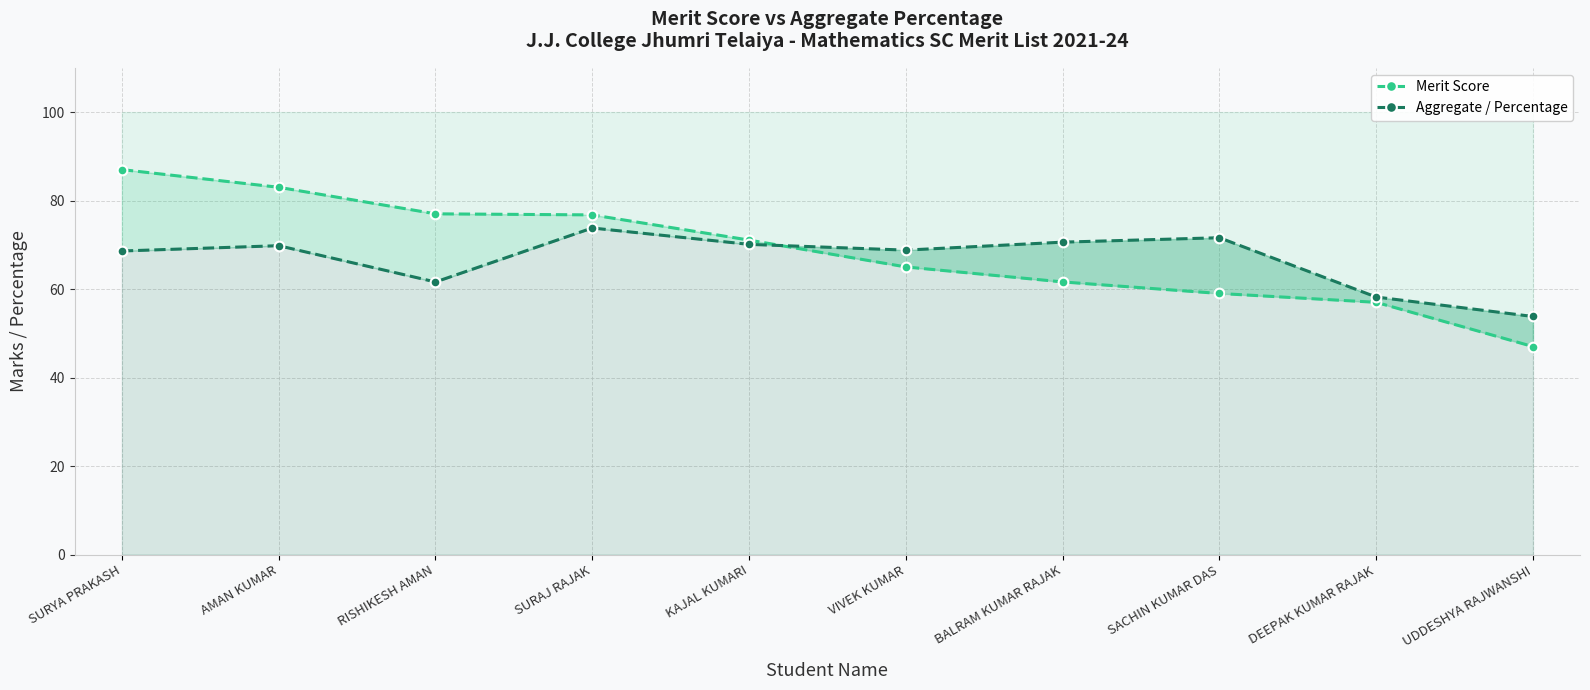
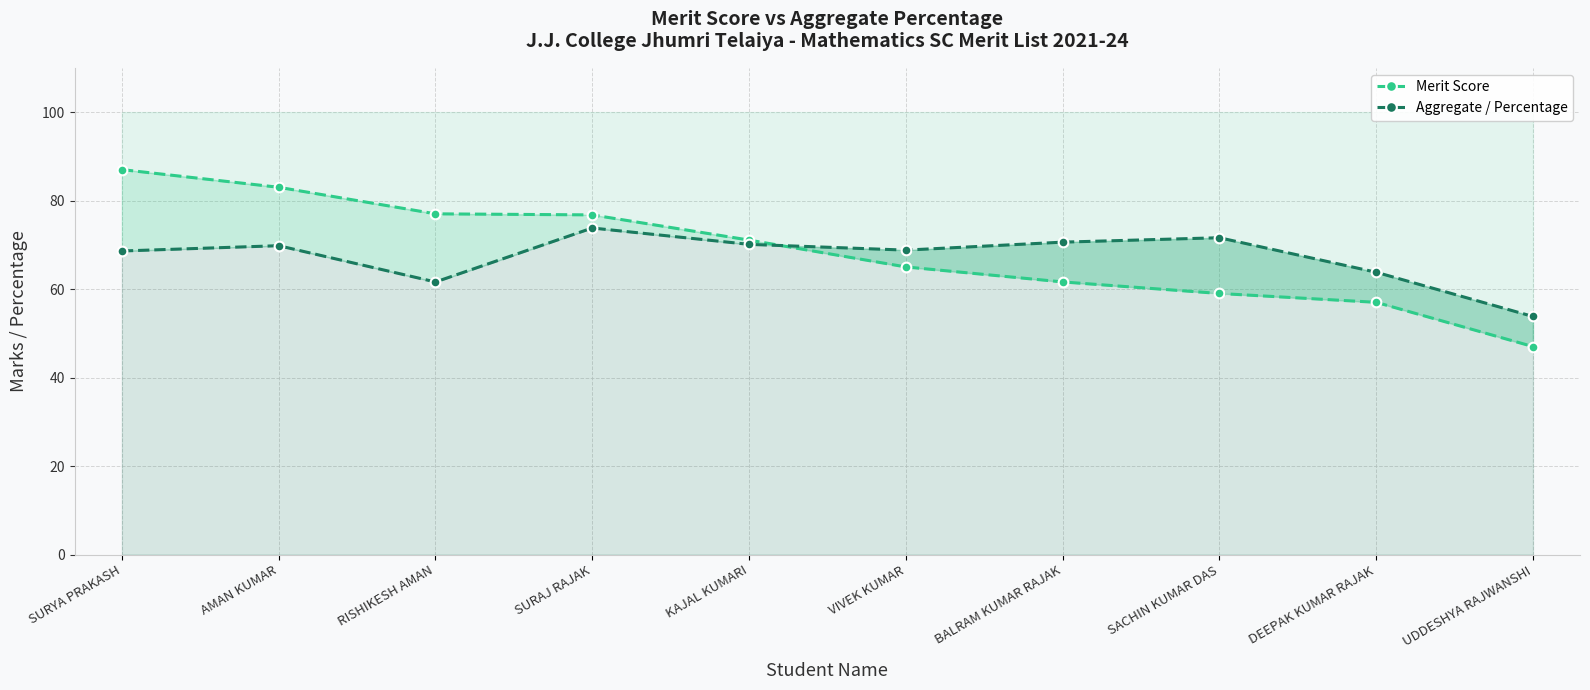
  {
    "Aggregate / Percentage": {
      "SURYA PRAKASH": 69,
      "AMAN KUMAR": 70,
      "RISHIKESH AMAN": 62,
      "SURAJ RAJAK": 74,
      "KAJAL KUMARI": 70,
-     "DEEPAK KUMAR RAJAK": 58
+     "DEEPAK KUMAR RAJAK": 64
    }
  }
